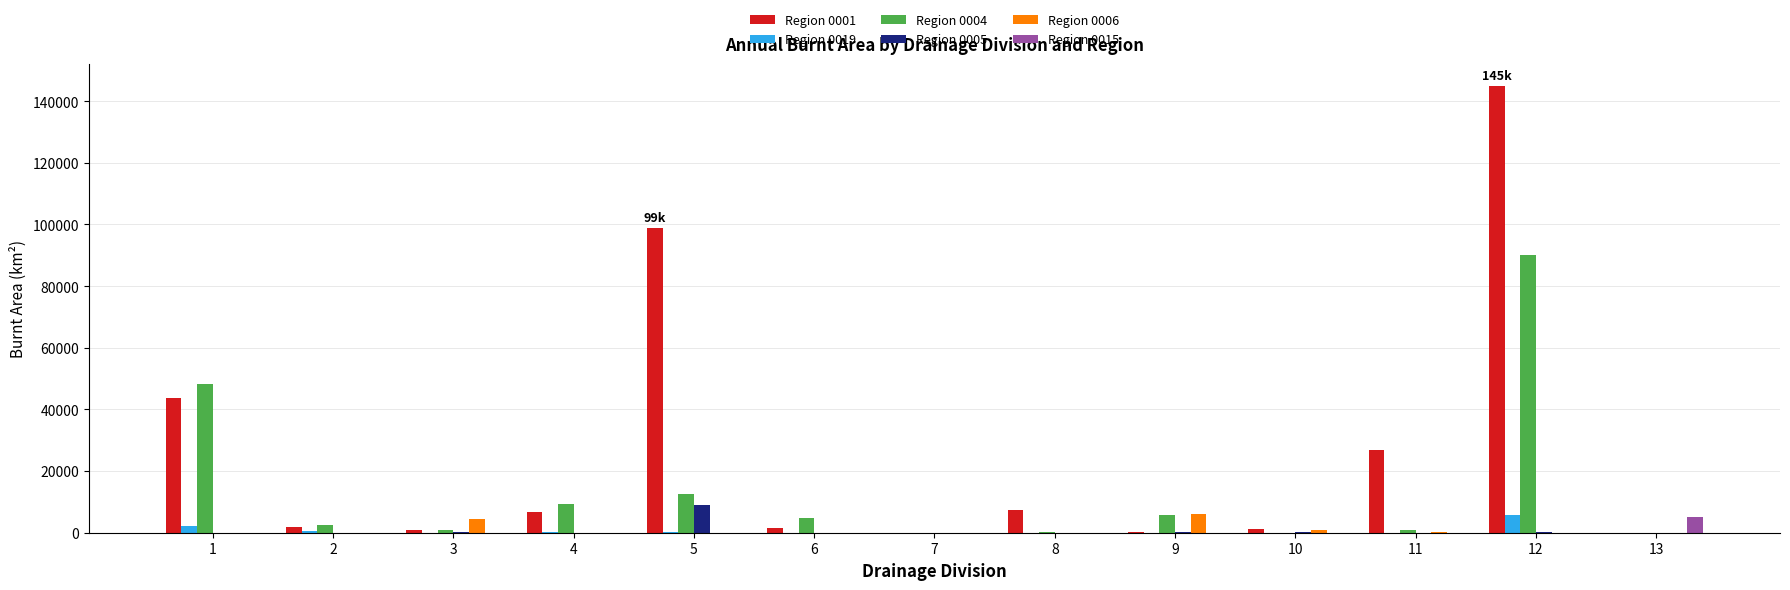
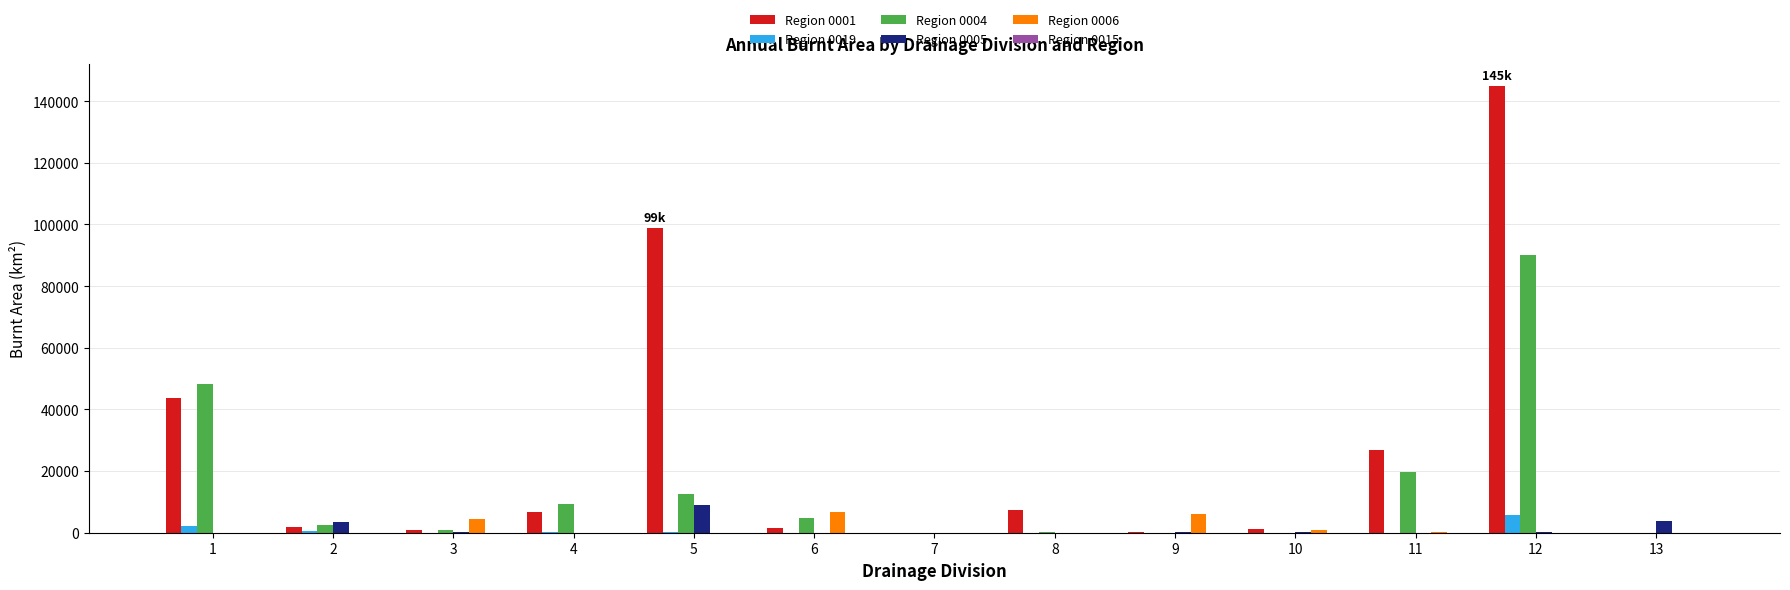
  {
    "Region 0001": {
      "5": "99k",
      "12": "145k"
    },
    "Region 0019": {
      "1": "2000",
      "12": "6000",
      "13": "0"
    },
    "Region 0004": {
      "1": "48000",
      "2": "3000",
      "3": "1000",
      "4": "9000",
      "5": "13000",
      "6": "5000",
      "7": "0",
-     "9": "6000",
-     "11": "1000",
+     "9": "0",
+     "11": "20000",
      "12": "90000"
    },
    "Region 0005": {
-     "2": "0",
+     "2": "3000",
      "5": "9000",
-     "13": "0"
+     "13": "4000"
    },
    "Region 0006": {
      "2": "0",
      "3": "4000",
      "5": "0",
-     "6": "0",
+     "6": "7000",
      "9": "6000",
      "10": "1000"
    },
    "Region 0015": {
      "2": "0",
      "5": "0",
      "6": "0",
      "11": "0",
-     "13": "5000"
+     "13": "0"
    }
  }
